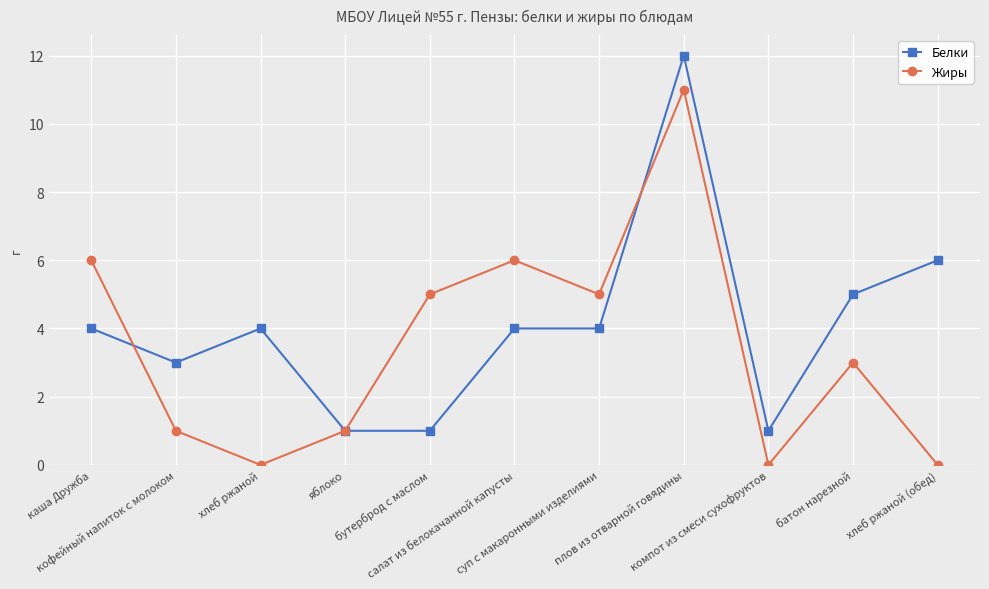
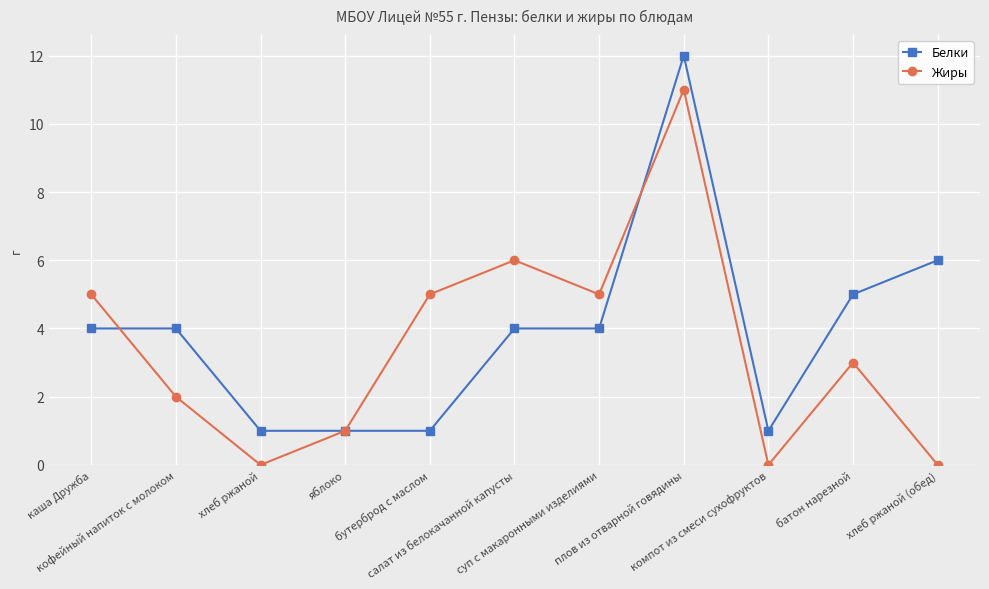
  {
    "Белки": {
      "каша Дружба": 4,
-     "кофейный напиток с молоком": 3,
-     "хлеб ржаной": 4,
+     "кофейный напиток с молоком": 4,
+     "хлеб ржаной": 1,
      "бутерброд с маслом": 1,
      "салат из белокачанной капусты": 4,
      "суп с макаронными изделиями": 4,
      "плов из отварной говядины": 12,
      "компот из смеси сухофруктов": 1,
      "батон нарезной": 5,
      "хлеб ржаной (обед)": 6
    },
    "Жиры": {
-     "каша Дружба": 6,
-     "кофейный напиток с молоком": 1,
+     "каша Дружба": 5,
+     "кофейный напиток с молоком": 2,
      "хлеб ржаной": 0,
      "бутерброд с маслом": 5,
      "салат из белокачанной капусты": 6,
      "суп с макаронными изделиями": 5,
      "плов из отварной говядины": 11,
      "компот из смеси сухофруктов": 0,
      "батон нарезной": 3,
      "хлеб ржаной (обед)": 0
    }
  }
